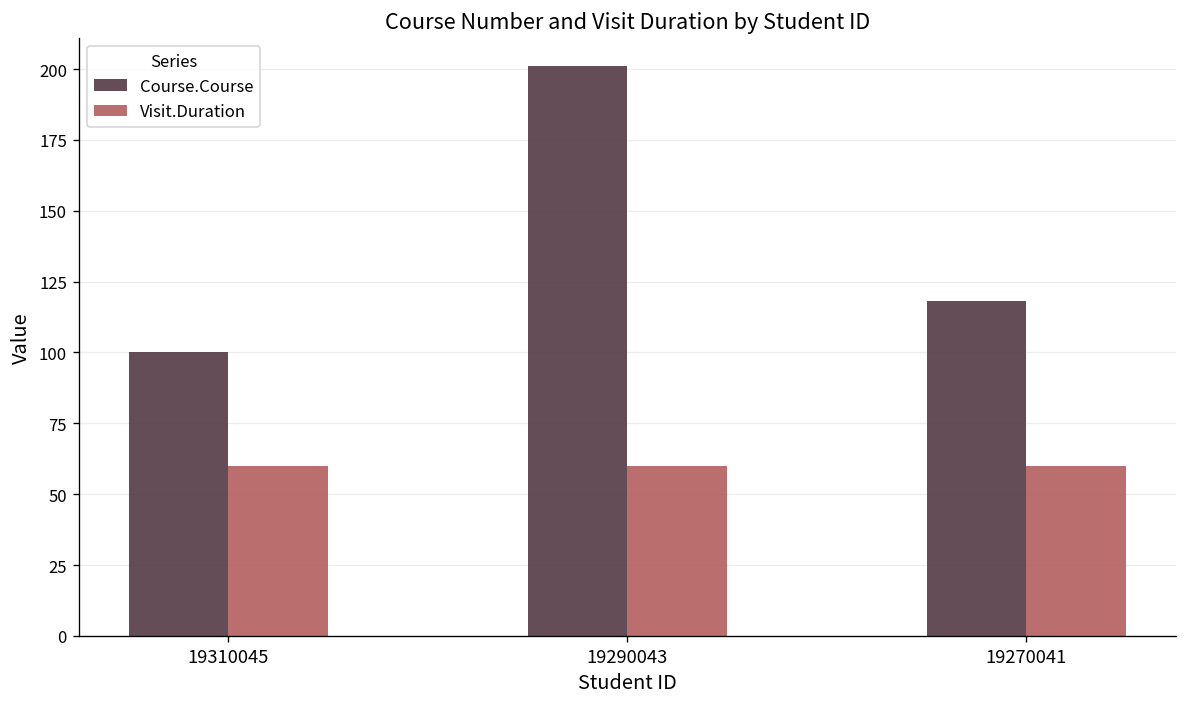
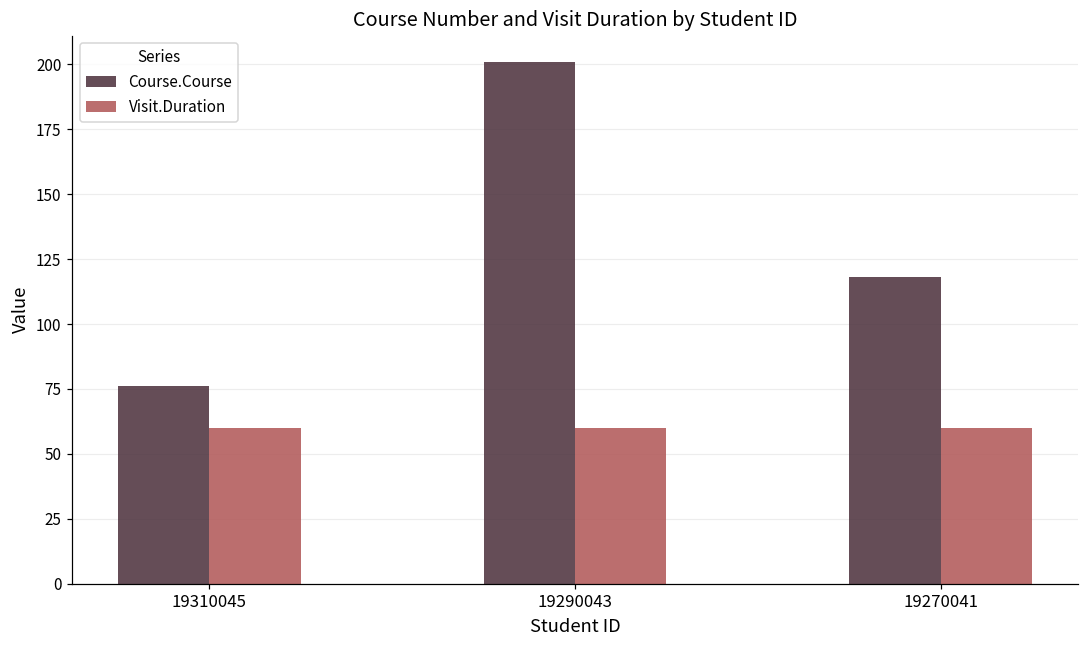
  {
    "Course.Course": {
-     "19310045": 100,
+     "19310045": 76,
      "19290043": 201,
      "19270041": 118
    },
    "Visit.Duration": {
      "19310045": 60,
      "19290043": 60,
      "19270041": 60
    }
  }
